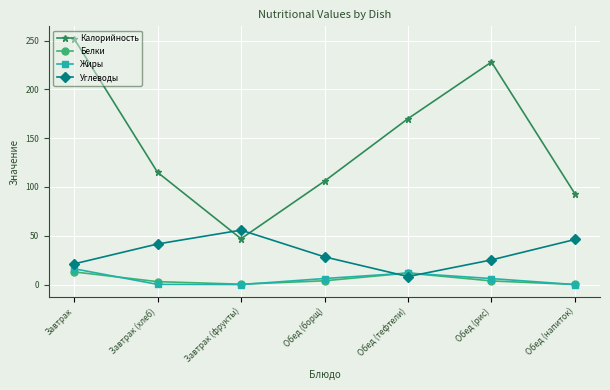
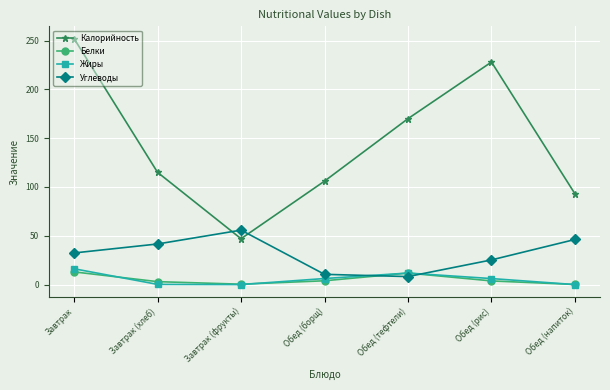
  {
    "Жиры": {
      "Завтрак": 20,
      "Завтрак (хлеб)": 0
    },
    "Углеводы": {
-     "Завтрак": 20,
+     "Завтрак": 30,
      "Завтрак (хлеб)": 40,
      "Завтрак (фрукты)": 60,
-     "Обед (борщ)": 30,
+     "Обед (борщ)": 10,
      "Обед (тефтели)": 10,
      "Обед (рис)": 30,
      "Обед (напиток)": 50
    }
  }
